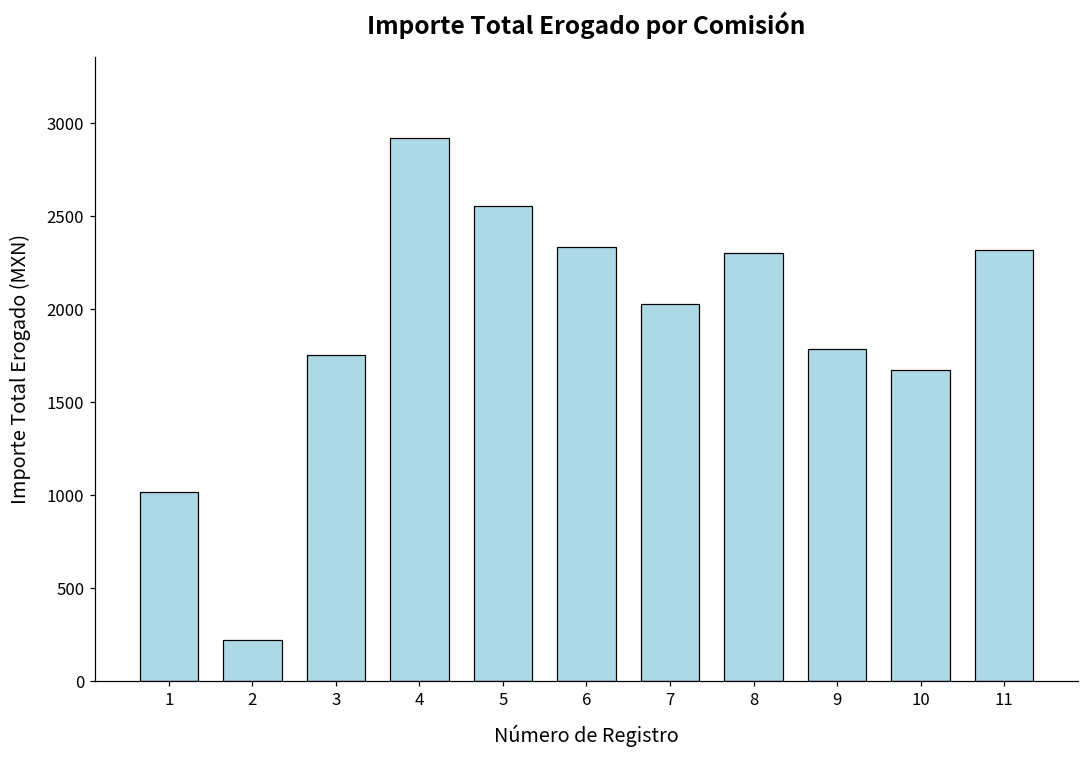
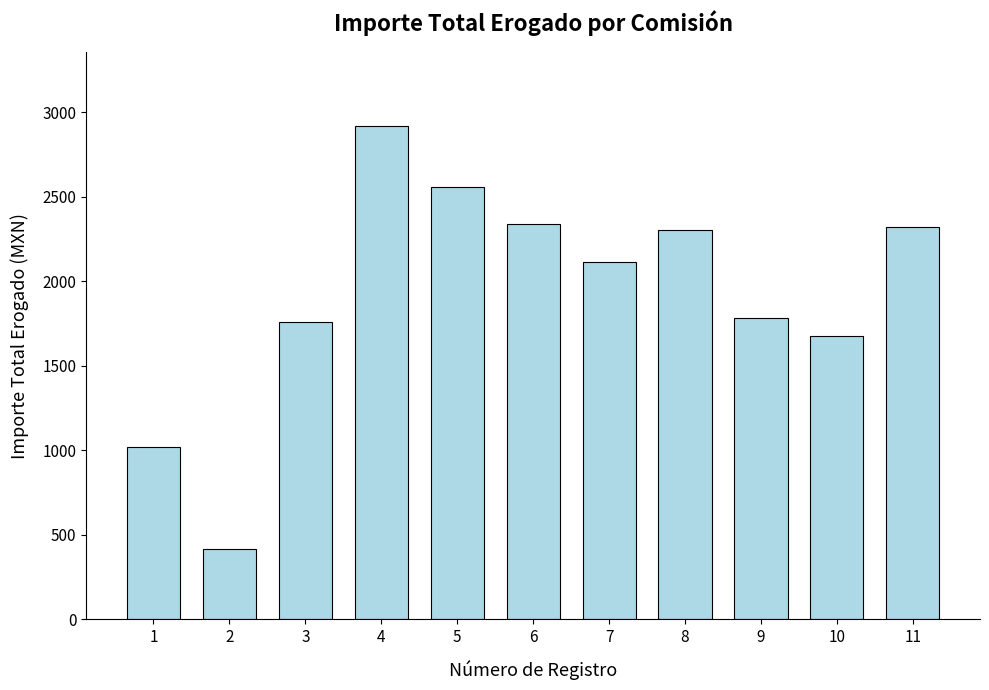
  {
    "1": 1020,
-   "2": 220,
+   "2": 420,
    "3": 1760,
    "4": 2920,
    "5": 2560,
    "6": 2340,
-   "7": 2030,
+   "7": 2110,
    "8": 2300,
    "9": 1790,
    "10": 1680,
    "11": 2320
  }
